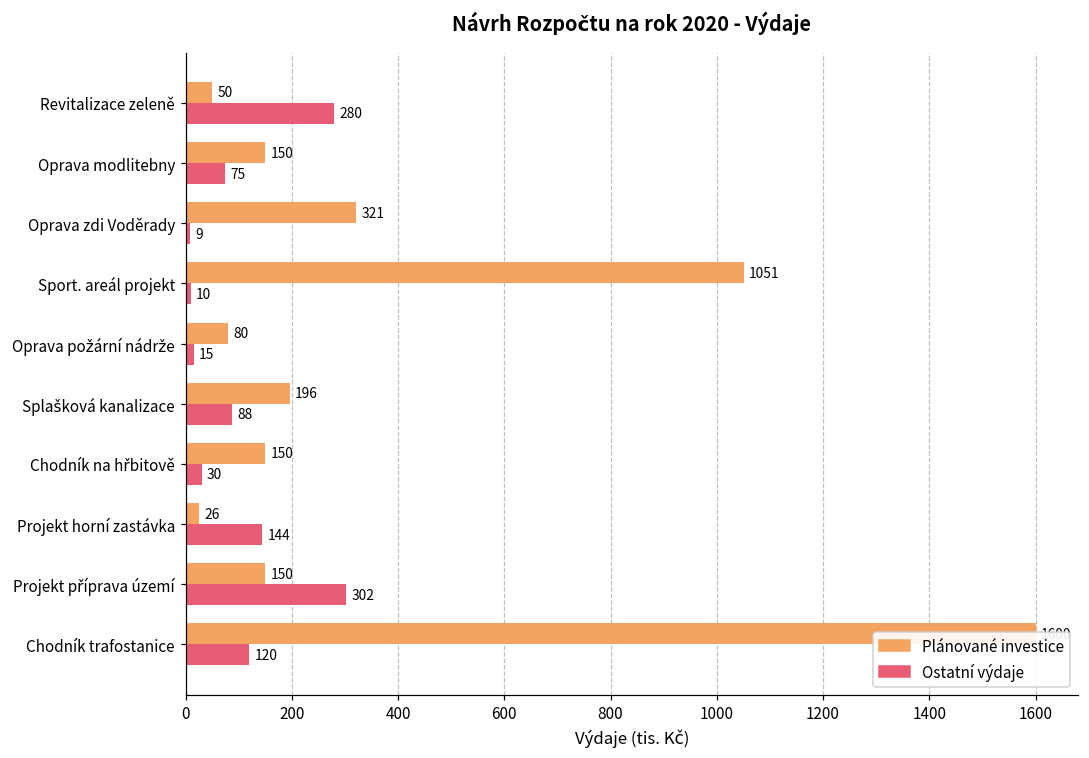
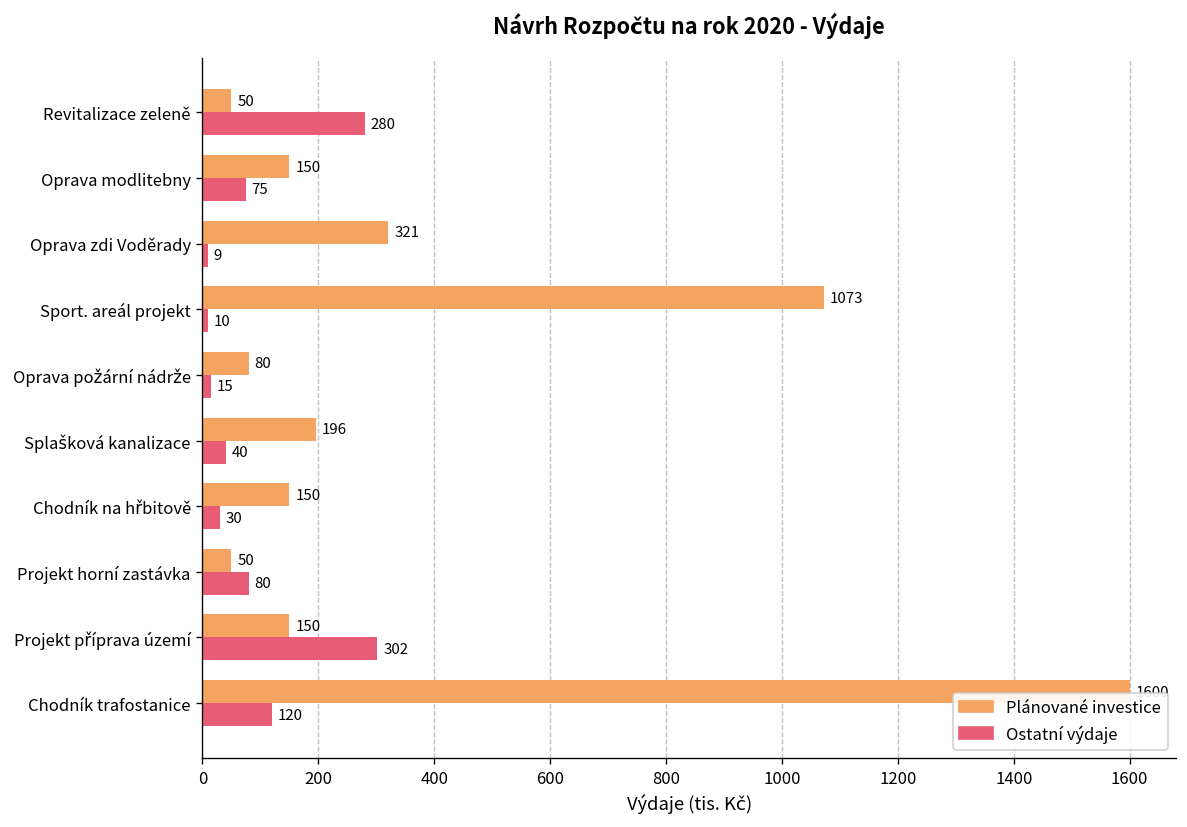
  {
    "Plánované investice": {
      "Revitalizace zeleně": 50,
      "Oprava modlitebny": 150,
      "Oprava zdi Voděrady": 321,
-     "Sport. areál projekt": 1051,
+     "Sport. areál projekt": 1073,
      "Oprava požární nádrže": 80,
      "Splašková kanalizace": 196,
      "Chodník na hřbitově": 150,
-     "Projekt horní zastávka": 26,
+     "Projekt horní zastávka": 50,
      "Projekt příprava území": 150
    },
    "Ostatní výdaje": {
      "Revitalizace zeleně": 280,
      "Oprava modlitebny": 75,
      "Oprava zdi Voděrady": 9,
      "Sport. areál projekt": 10,
      "Oprava požární nádrže": 15,
-     "Splašková kanalizace": 88,
+     "Splašková kanalizace": 40,
      "Chodník na hřbitově": 30,
-     "Projekt horní zastávka": 144,
+     "Projekt horní zastávka": 80,
      "Projekt příprava území": 302,
      "Chodník trafostanice": 120
    }
  }
